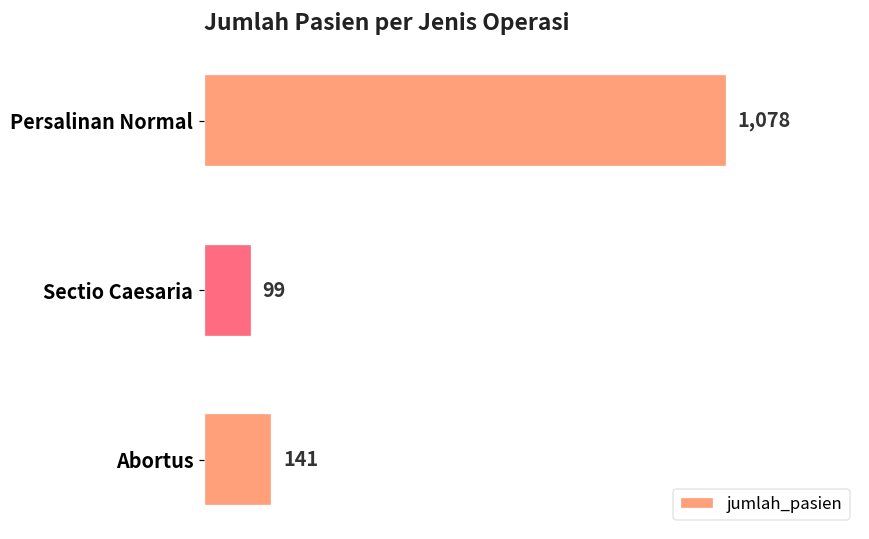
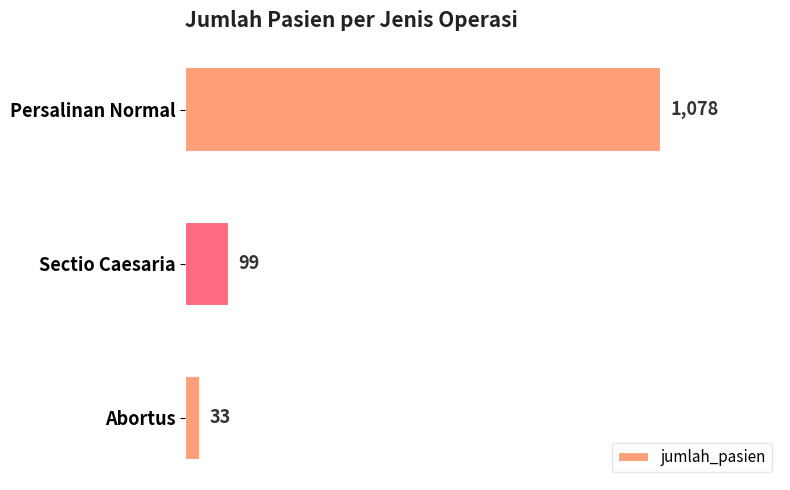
  {
    "Persalinan Normal": "1,078",
    "Sectio Caesaria": "99",
-   "Abortus": "141"
+   "Abortus": "33"
  }
